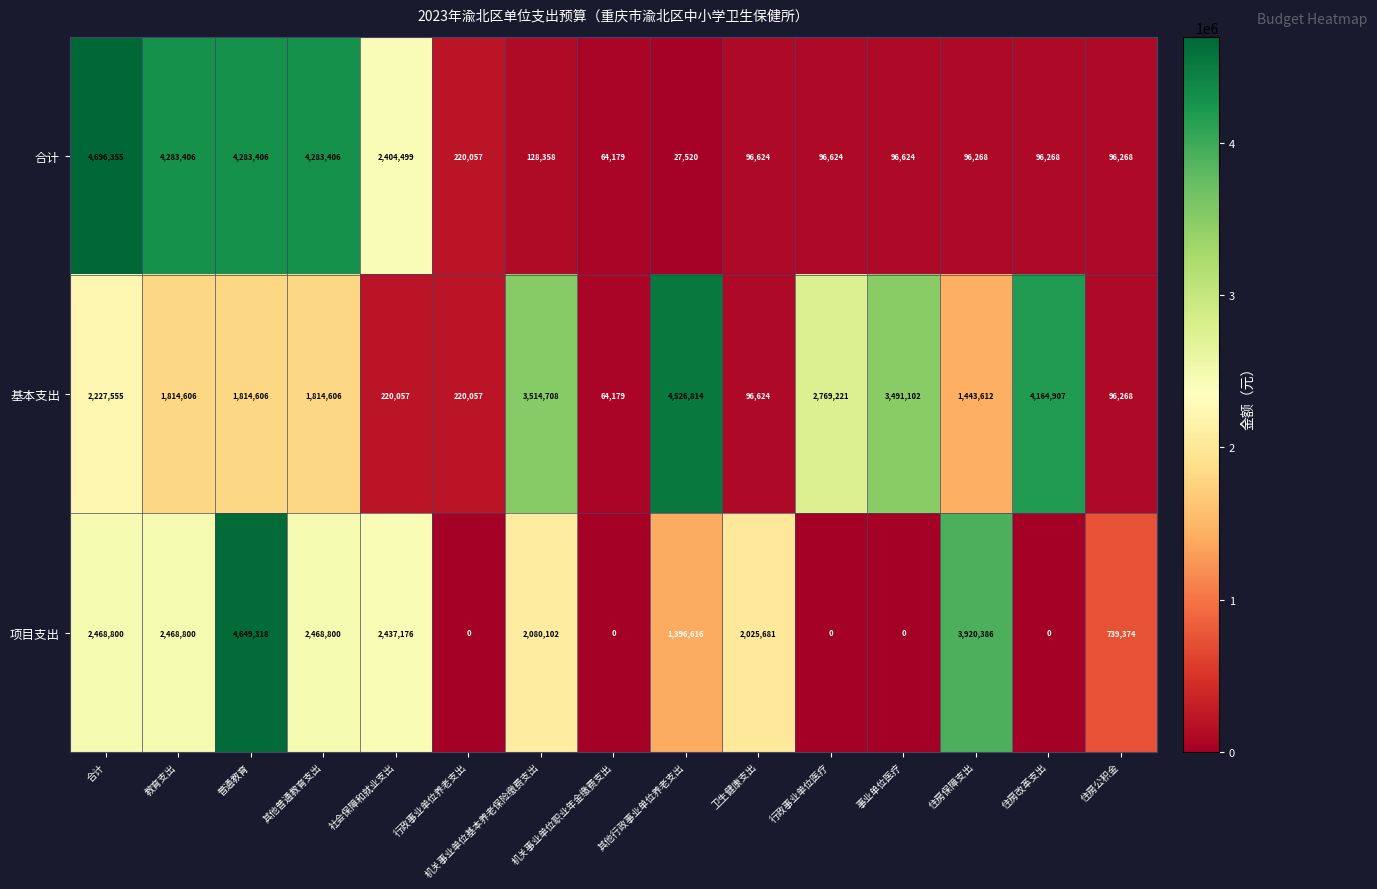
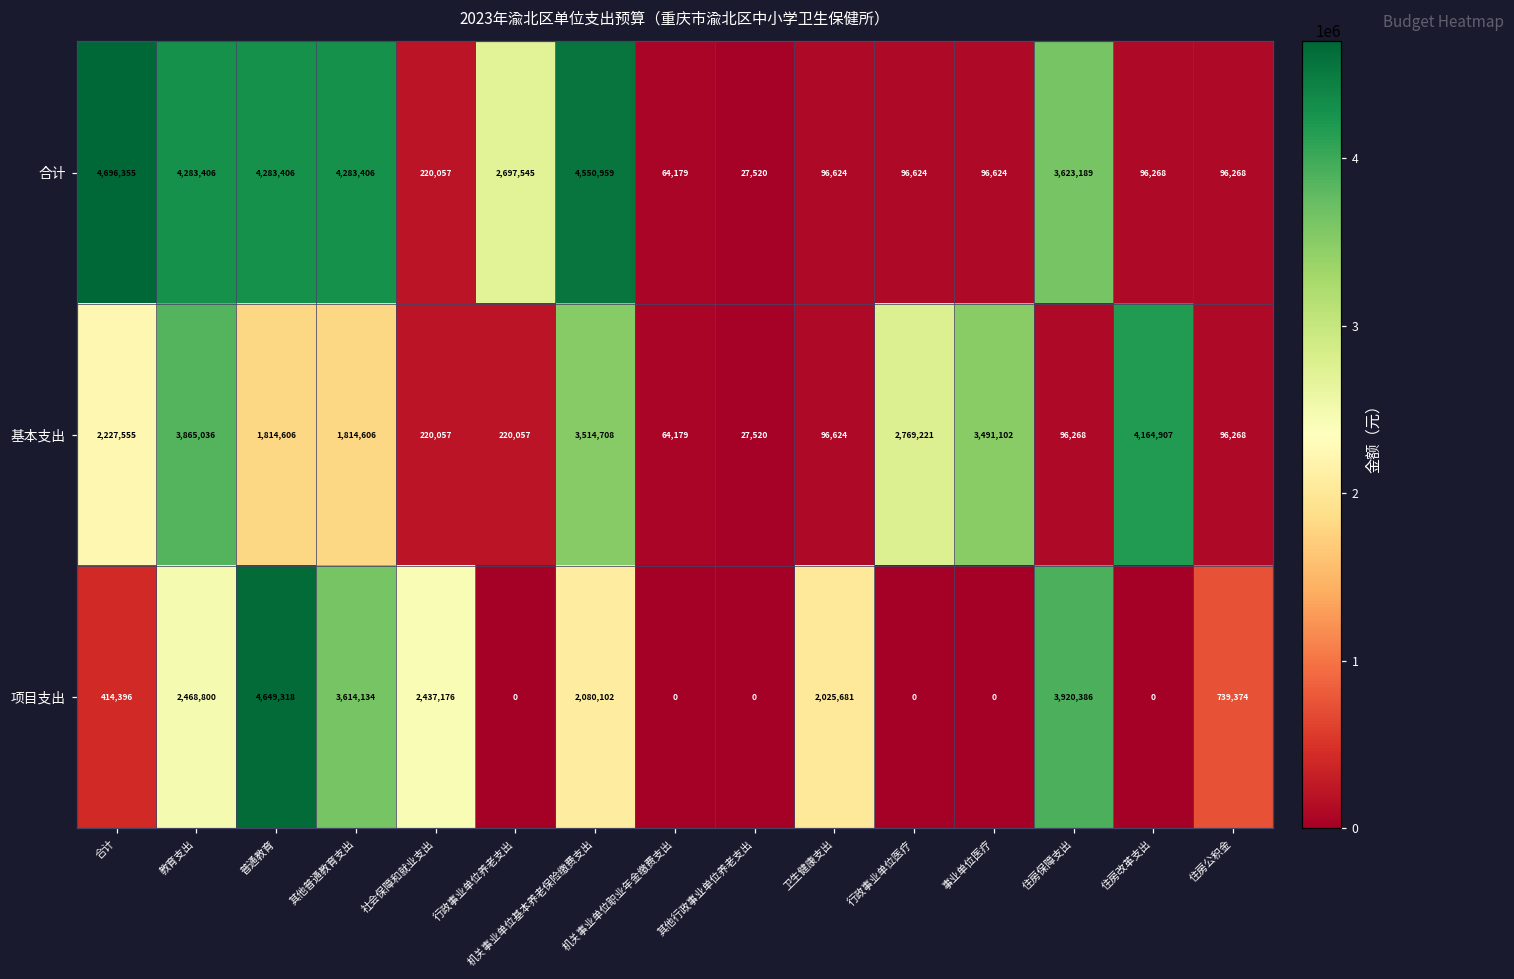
  {
    "合计": {
      "合计": "4,696,355",
      "教育支出": "4,283,406",
      "普通教育": "4,283,406",
      "其他普通教育支出": "4,283,406",
-     "社会保障和就业支出": "2,404,499",
-     "行政事业单位养老支出": "220,057",
-     "机关事业单位基本养老保险缴费支出": "128,358",
+     "社会保障和就业支出": "220,057",
+     "行政事业单位养老支出": "2,697,545",
+     "机关事业单位基本养老保险缴费支出": "4,550,959",
      "机关事业单位职业年金缴费支出": "64,179",
      "其他行政事业单位养老支出": "27,520",
      "卫生健康支出": "96,624",
      "行政事业单位医疗": "96,624",
      "事业单位医疗": "96,624",
-     "住房保障支出": "96,268",
+     "住房保障支出": "3,623,189",
      "住房改革支出": "96,268",
      "住房公积金": "96,268"
    },
    "基本支出": {
      "合计": "2,227,555",
-     "教育支出": "1,814,606",
+     "教育支出": "3,865,036",
      "普通教育": "1,814,606",
      "其他普通教育支出": "1,814,606",
      "社会保障和就业支出": "220,057",
      "行政事业单位养老支出": "220,057",
      "机关事业单位基本养老保险缴费支出": "3,514,708",
      "机关事业单位职业年金缴费支出": "64,179",
-     "其他行政事业单位养老支出": "4,526,814",
+     "其他行政事业单位养老支出": "27,520",
      "卫生健康支出": "96,624",
      "行政事业单位医疗": "2,769,221",
      "事业单位医疗": "3,491,102",
-     "住房保障支出": "1,443,612",
+     "住房保障支出": "96,268",
      "住房改革支出": "4,164,907",
      "住房公积金": "96,268"
    },
    "项目支出": {
-     "合计": "2,468,800",
+     "合计": "414,396",
      "教育支出": "2,468,800",
      "普通教育": "4,649,318",
-     "其他普通教育支出": "2,468,800",
+     "其他普通教育支出": "3,614,134",
      "社会保障和就业支出": "2,437,176",
      "行政事业单位养老支出": "0",
      "机关事业单位基本养老保险缴费支出": "2,080,102",
      "机关事业单位职业年金缴费支出": "0",
-     "其他行政事业单位养老支出": "1,396,616",
+     "其他行政事业单位养老支出": "0",
      "卫生健康支出": "2,025,681",
      "行政事业单位医疗": "0",
      "事业单位医疗": "0",
      "住房保障支出": "3,920,386",
      "住房改革支出": "0",
      "住房公积金": "739,374"
    }
  }
